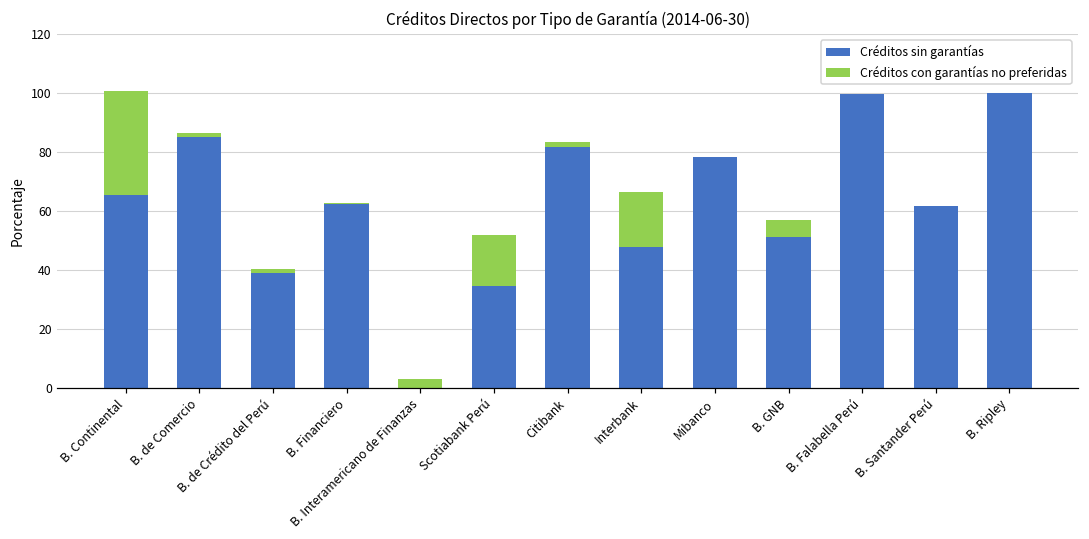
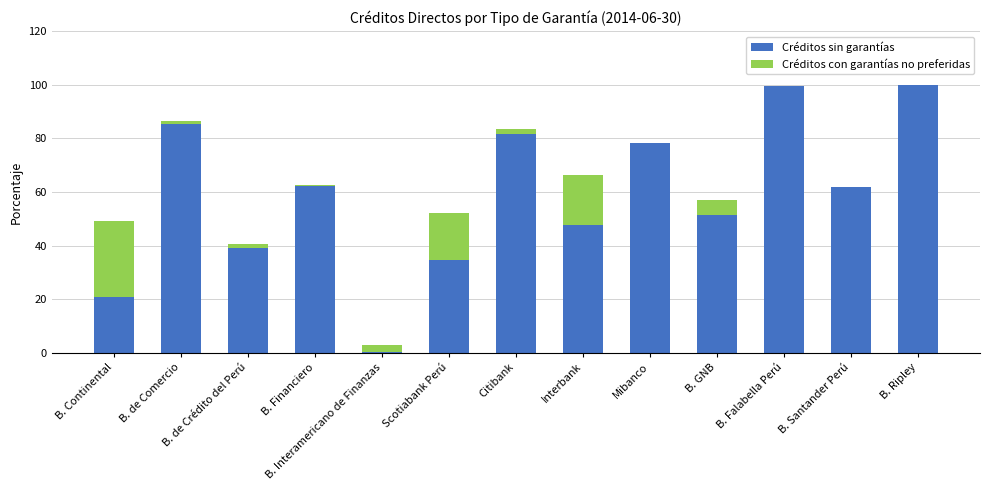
  {
    "Créditos sin garantías": {
-     "B. Continental": 66,
+     "B. Continental": 21,
      "B. de Comercio": 85,
      "B. de Crédito del Perú": 39,
      "B. Financiero": 62,
      "Scotiabank Perú": 34,
      "Citibank": 82,
      "Interbank": 48,
      "Mibanco": 78,
      "B. GNB": 51,
      "B. Falabella Perú": 100,
      "B. Santander Perú": 62,
      "B. Ripley": 100
    },
    "Créditos con garantías no preferidas": {
-     "B. Continental": 35,
+     "B. Continental": 28,
      "B. de Comercio": 1,
      "B. de Crédito del Perú": 2,
      "B. Interamericano de Finanzas": 3,
      "Scotiabank Perú": 18,
      "Citibank": 2,
      "Interbank": 19,
      "Mibanco": 0,
      "B. GNB": 6,
      "B. Falabella Perú": 0,
      "B. Santander Perú": 0,
      "B. Ripley": 0
    }
  }
